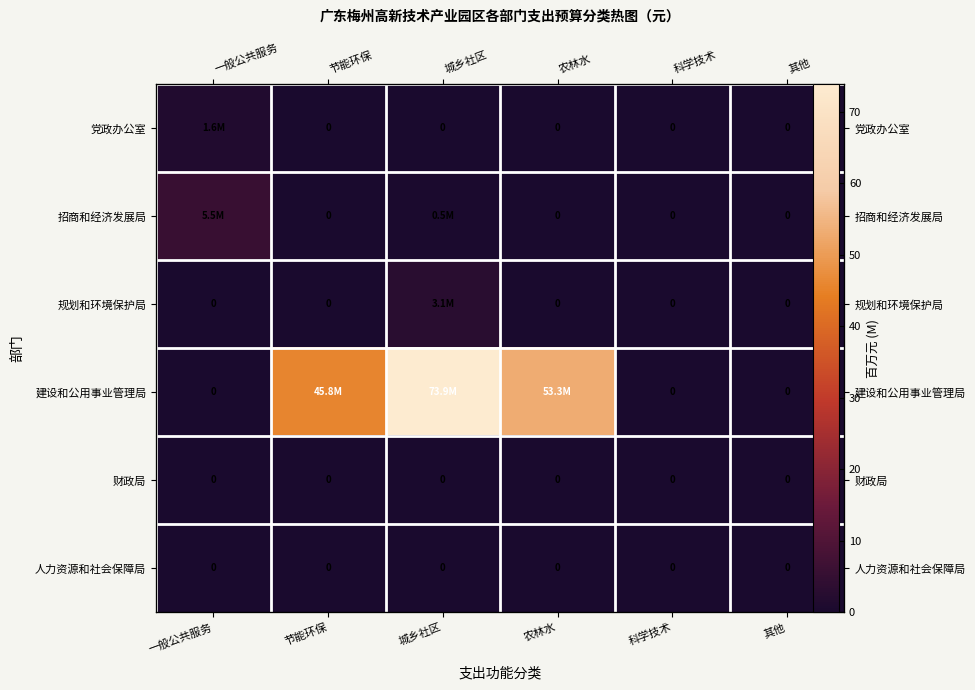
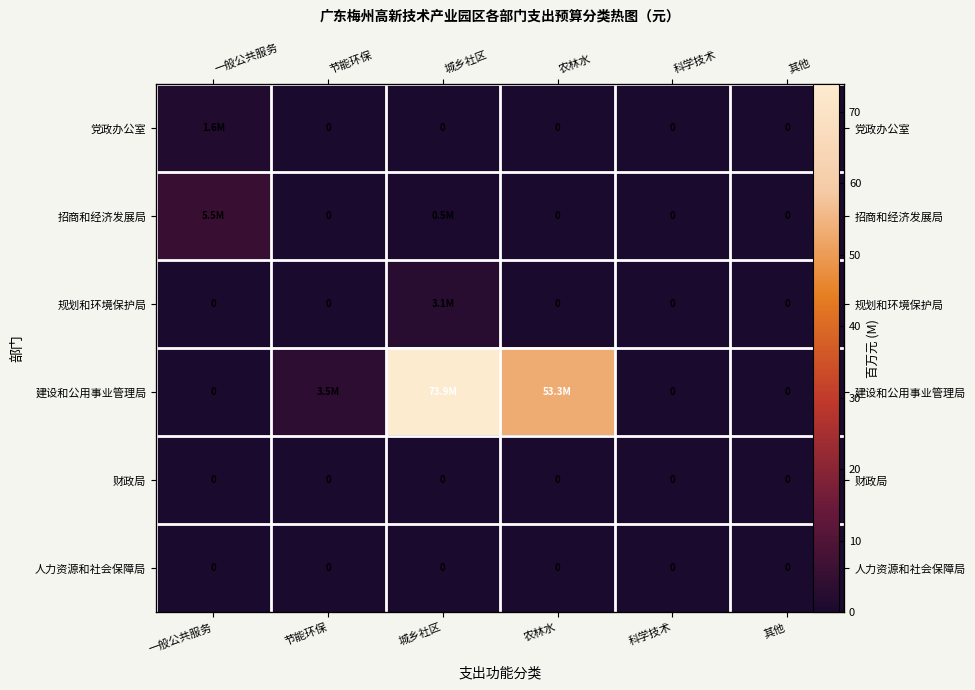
  {
    "招商和经济发展局": {
      "一般公共服务": "5.5M"
    },
    "规划和环境保护局": {
      "城乡社区": "3.1M"
    },
    "建设和公用事业管理局": {
-     "节能环保": "45.8M",
+     "节能环保": "3.5M",
      "农林水": "53.3M"
    }
  }
